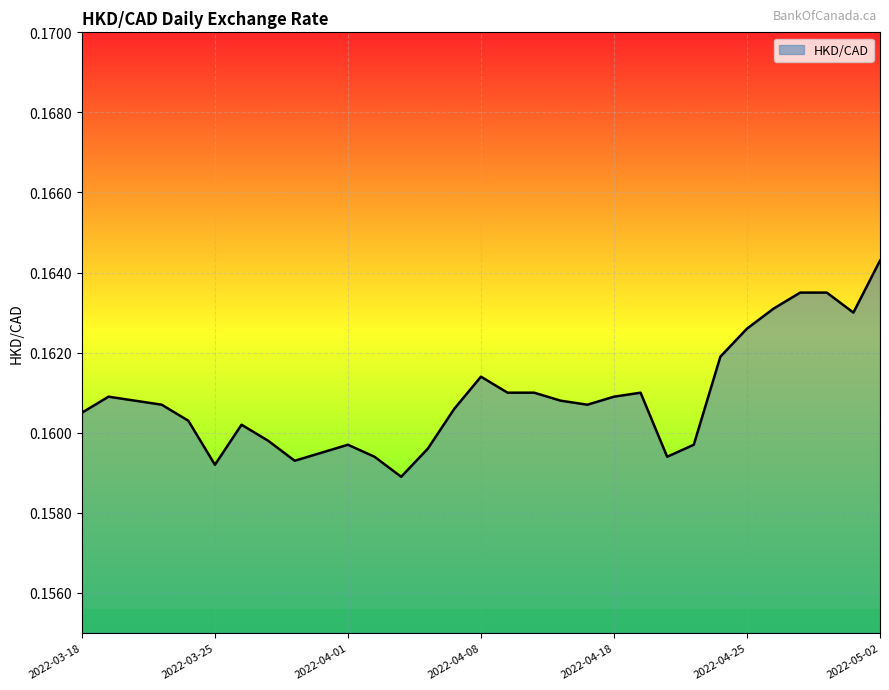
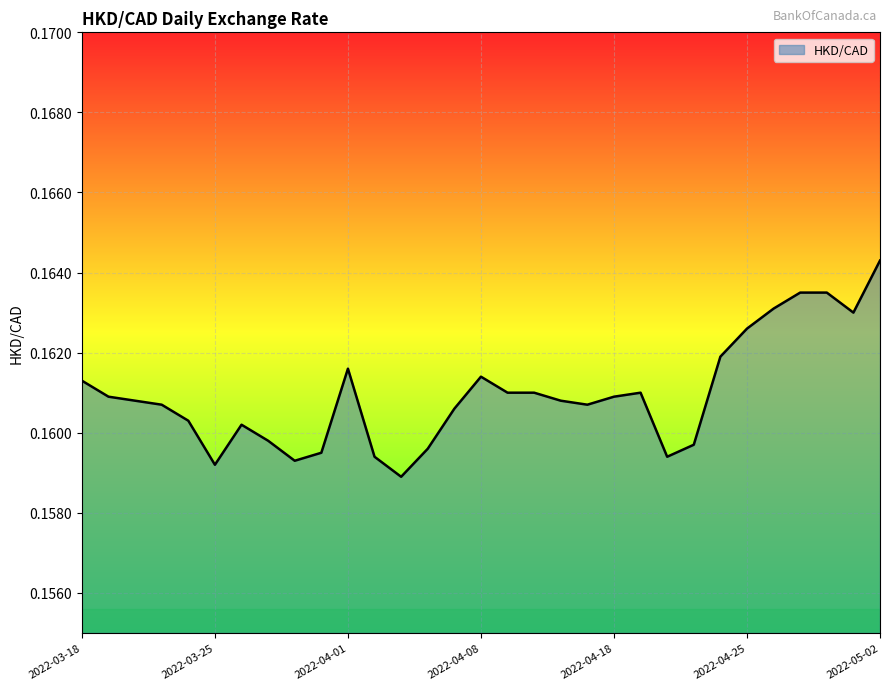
  {
-   "2022-03-18": 0.1605,
+   "2022-03-18": 0.1613,
    "2022-03-25": 0.1592,
-   "2022-04-01": 0.1597,
+   "2022-04-01": 0.1616,
    "2022-04-08": 0.1614,
    "2022-04-18": 0.1609,
    "2022-04-25": 0.1626,
    "2022-05-02": 0.1643
  }
